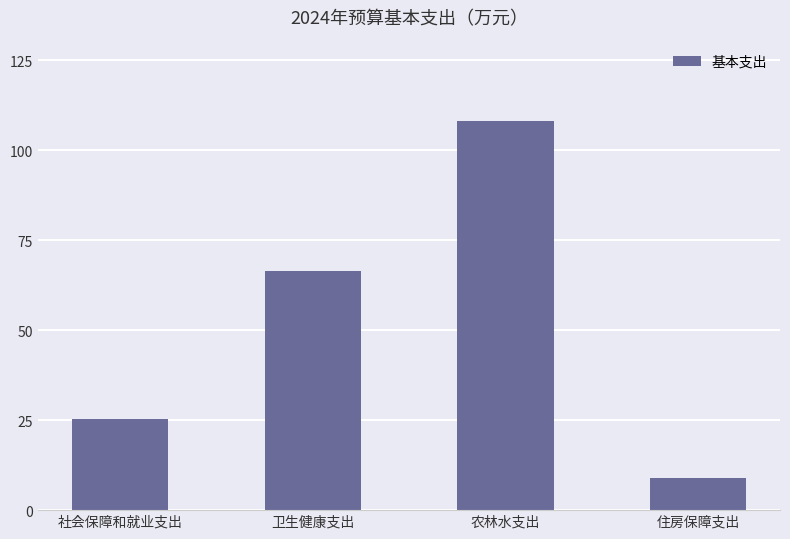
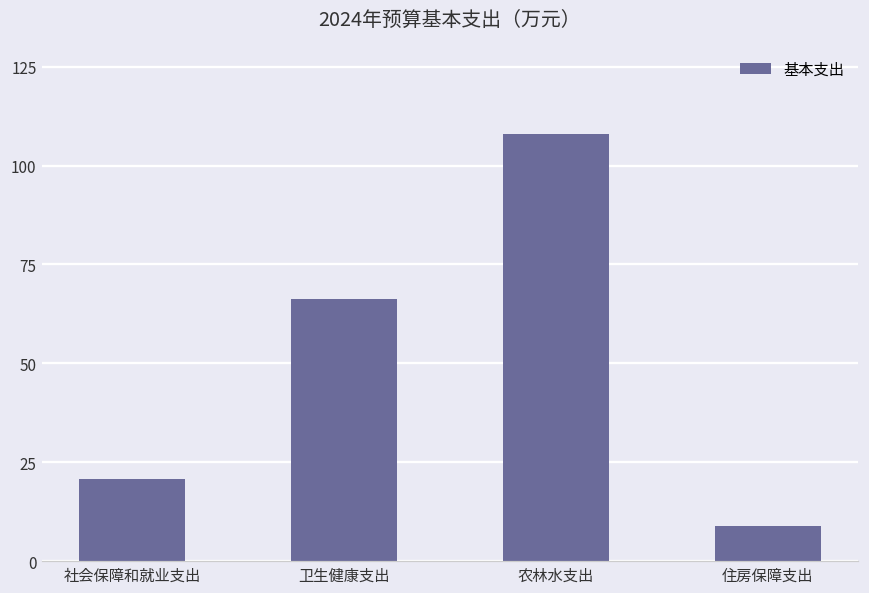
  {
-   "社会保障和就业支出": 25,
+   "社会保障和就业支出": 21,
    "卫生健康支出": 66,
    "农林水支出": 108,
    "住房保障支出": 9
  }
